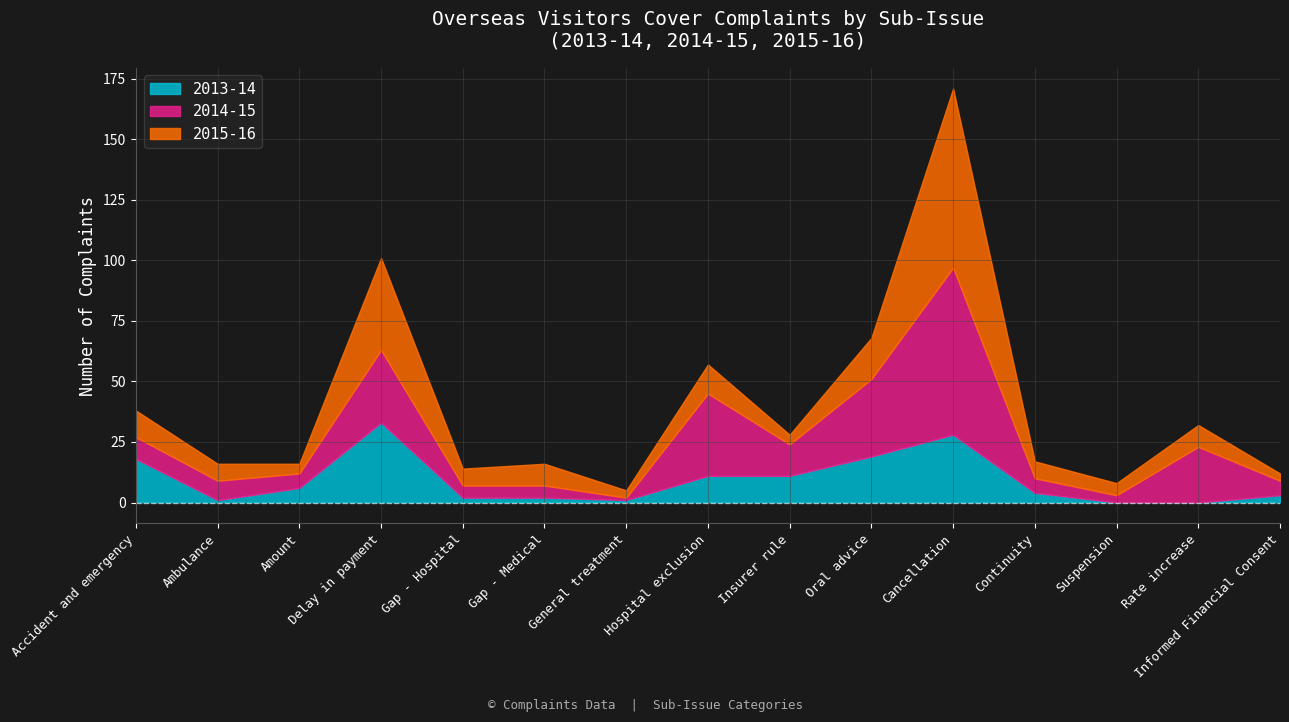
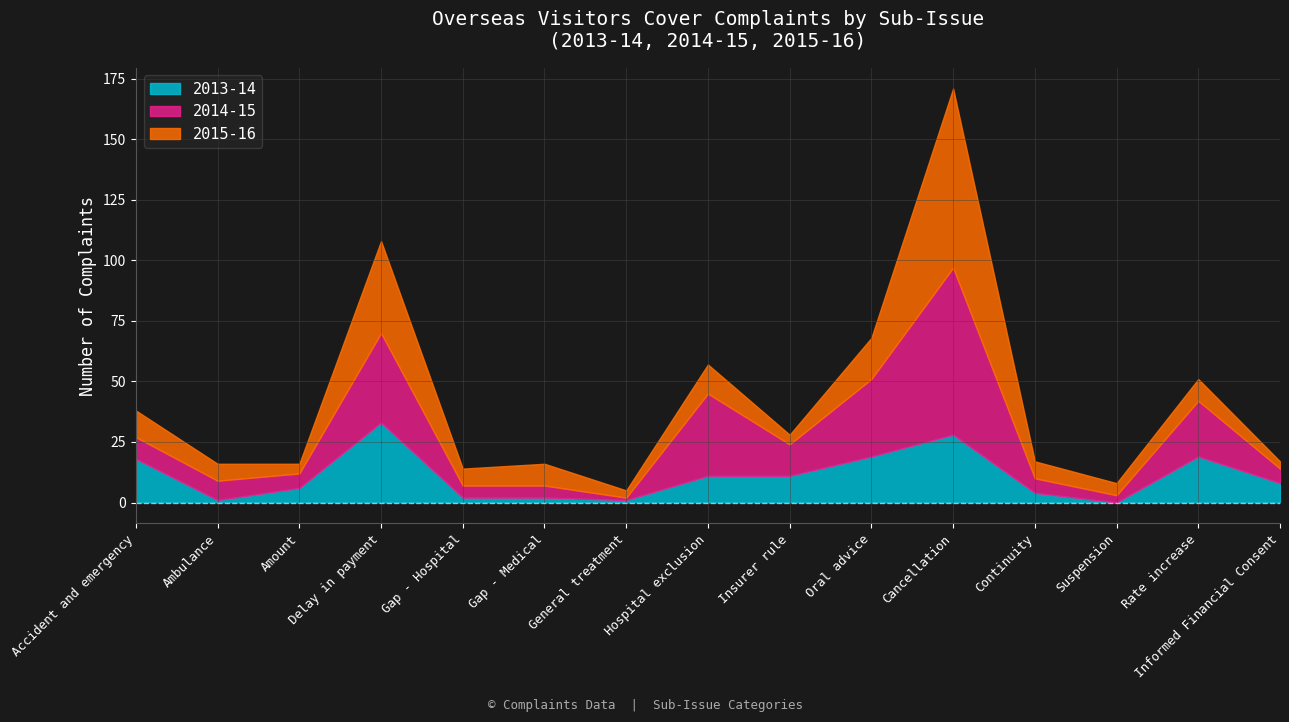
  {
    "2013-14": {
      "Accident and emergency": 18,
      "Amount": 6,
      "Delay in payment": 33,
      "Gap - Hospital": 2,
      "Gap - Medical": 2,
      "Hospital exclusion": 11,
      "Insurer rule": 11,
      "Oral advice": 19,
      "Cancellation": 28,
      "Continuity": 4,
      "Suspension": 0,
-     "Rate increase": 0,
-     "Informed Financial Consent": 3
+     "Rate increase": 19,
+     "Informed Financial Consent": 8
    },
    "2014-15": {
      "Accident and emergency": 9,
      "Ambulance": 8,
      "Amount": 6,
-     "Delay in payment": 30,
+     "Delay in payment": 37,
      "Gap - Hospital": 5,
      "Gap - Medical": 5,
      "Hospital exclusion": 34,
      "Insurer rule": 13,
      "Oral advice": 32,
      "Cancellation": 69,
      "Continuity": 6,
      "Suspension": 3,
      "Rate increase": 23,
      "Informed Financial Consent": 6
    },
    "2015-16": {
      "Accident and emergency": 11,
      "Ambulance": 7,
      "Amount": 4,
      "Delay in payment": 38,
      "Gap - Hospital": 7,
      "Gap - Medical": 9,
      "General treatment": 3,
      "Hospital exclusion": 12,
      "Insurer rule": 4,
      "Oral advice": 17,
      "Cancellation": 74,
      "Continuity": 7,
      "Suspension": 5,
      "Rate increase": 9,
      "Informed Financial Consent": 3
    }
  }
